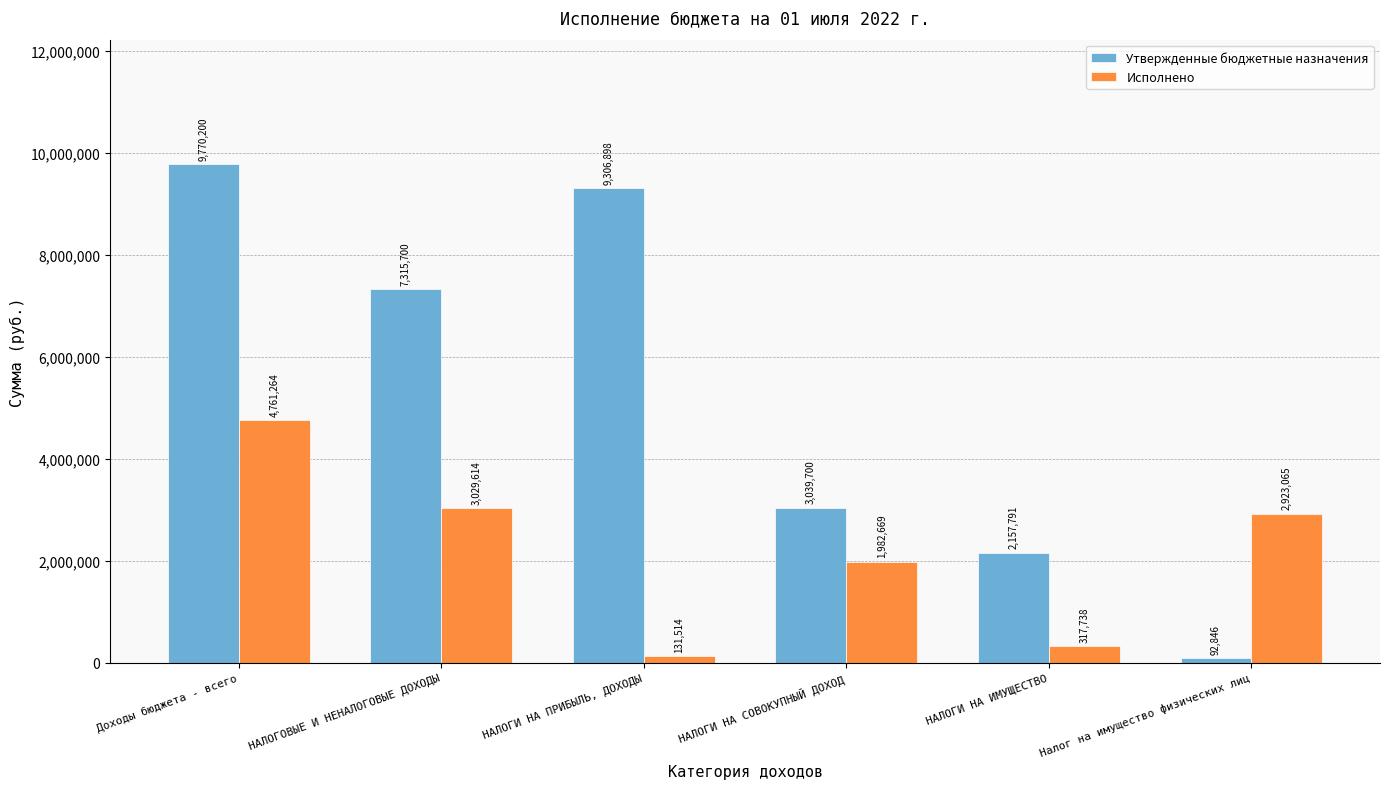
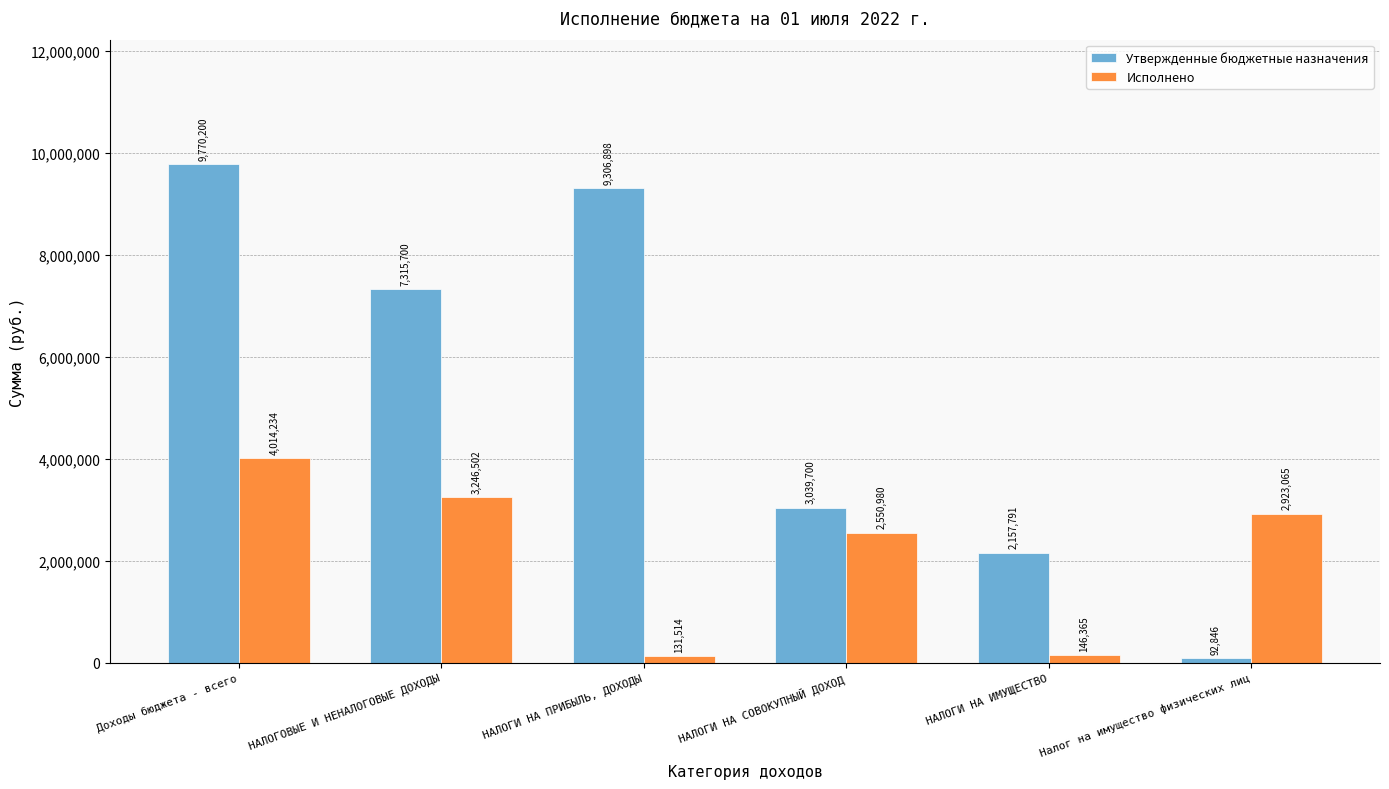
  {
    "Утвержденные бюджетные назначения": {
      "Доходы бюджета - всего": "9,770,200",
      "НАЛОГОВЫЕ И НЕНАЛОГОВЫЕ ДОХОДЫ": "7,315,700",
      "НАЛОГИ НА ПРИБЫЛЬ, ДОХОДЫ": "9,306,898",
      "НАЛОГИ НА СОВОКУПНЫЙ ДОХОД": "3,039,700",
      "НАЛОГИ НА ИМУЩЕСТВО": "2,157,791",
      "Налог на имущество физических лиц": "92,846"
    },
    "Исполнено": {
-     "Доходы бюджета - всего": "4,761,264",
-     "НАЛОГОВЫЕ И НЕНАЛОГОВЫЕ ДОХОДЫ": "3,029,614",
+     "Доходы бюджета - всего": "4,014,234",
+     "НАЛОГОВЫЕ И НЕНАЛОГОВЫЕ ДОХОДЫ": "3,246,502",
      "НАЛОГИ НА ПРИБЫЛЬ, ДОХОДЫ": "131,514",
-     "НАЛОГИ НА СОВОКУПНЫЙ ДОХОД": "1,982,669",
-     "НАЛОГИ НА ИМУЩЕСТВО": "317,738",
+     "НАЛОГИ НА СОВОКУПНЫЙ ДОХОД": "2,550,980",
+     "НАЛОГИ НА ИМУЩЕСТВО": "146,365",
      "Налог на имущество физических лиц": "2,923,065"
    }
  }
